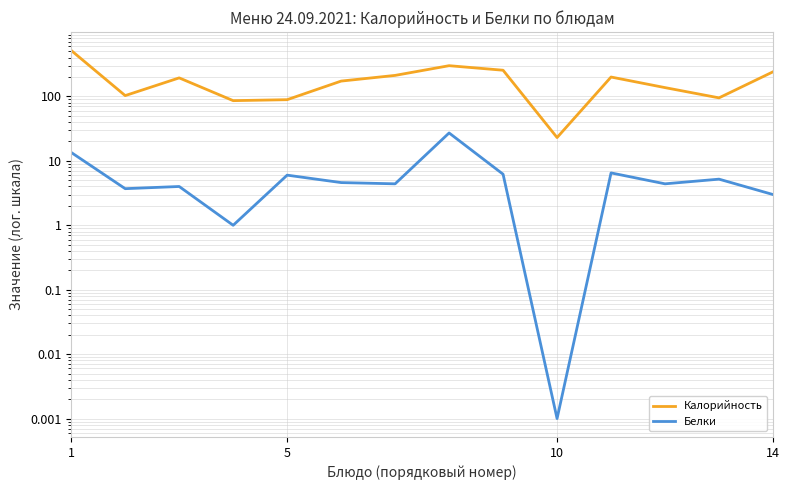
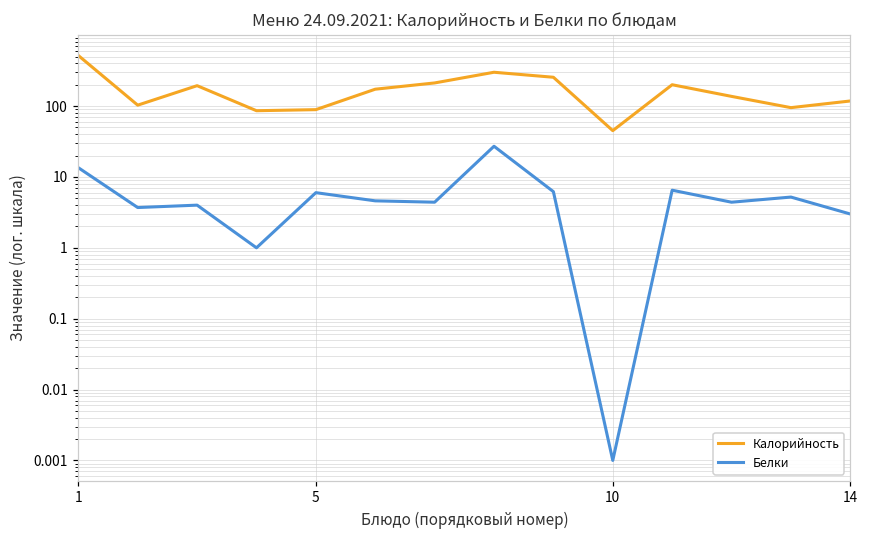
  {
    "Калорийность": {
      "1": 500,
      "5": 90,
-     "10": 23,
-     "14": 240
+     "10": 50,
+     "14": 120
    },
    "Белки": {
      "1": 14,
      "5": 6,
      "10": 0.0010,
      "14": 3
    }
  }
